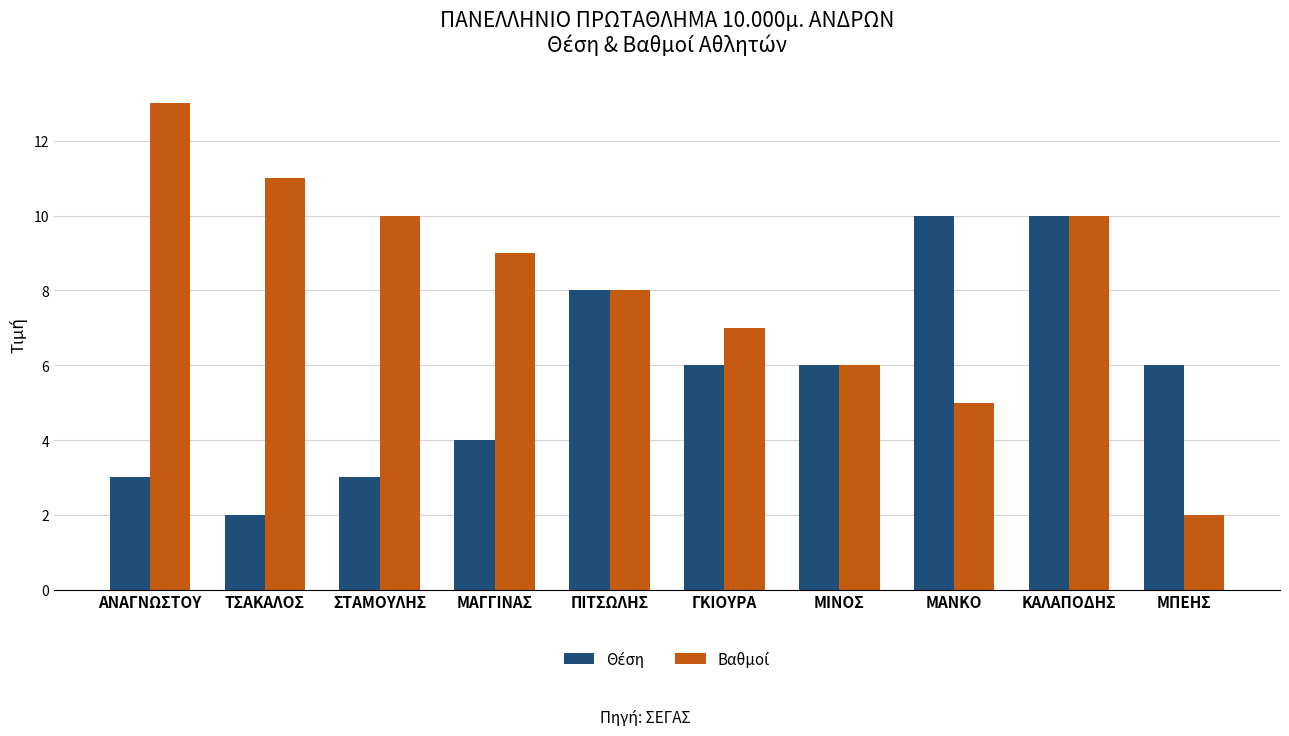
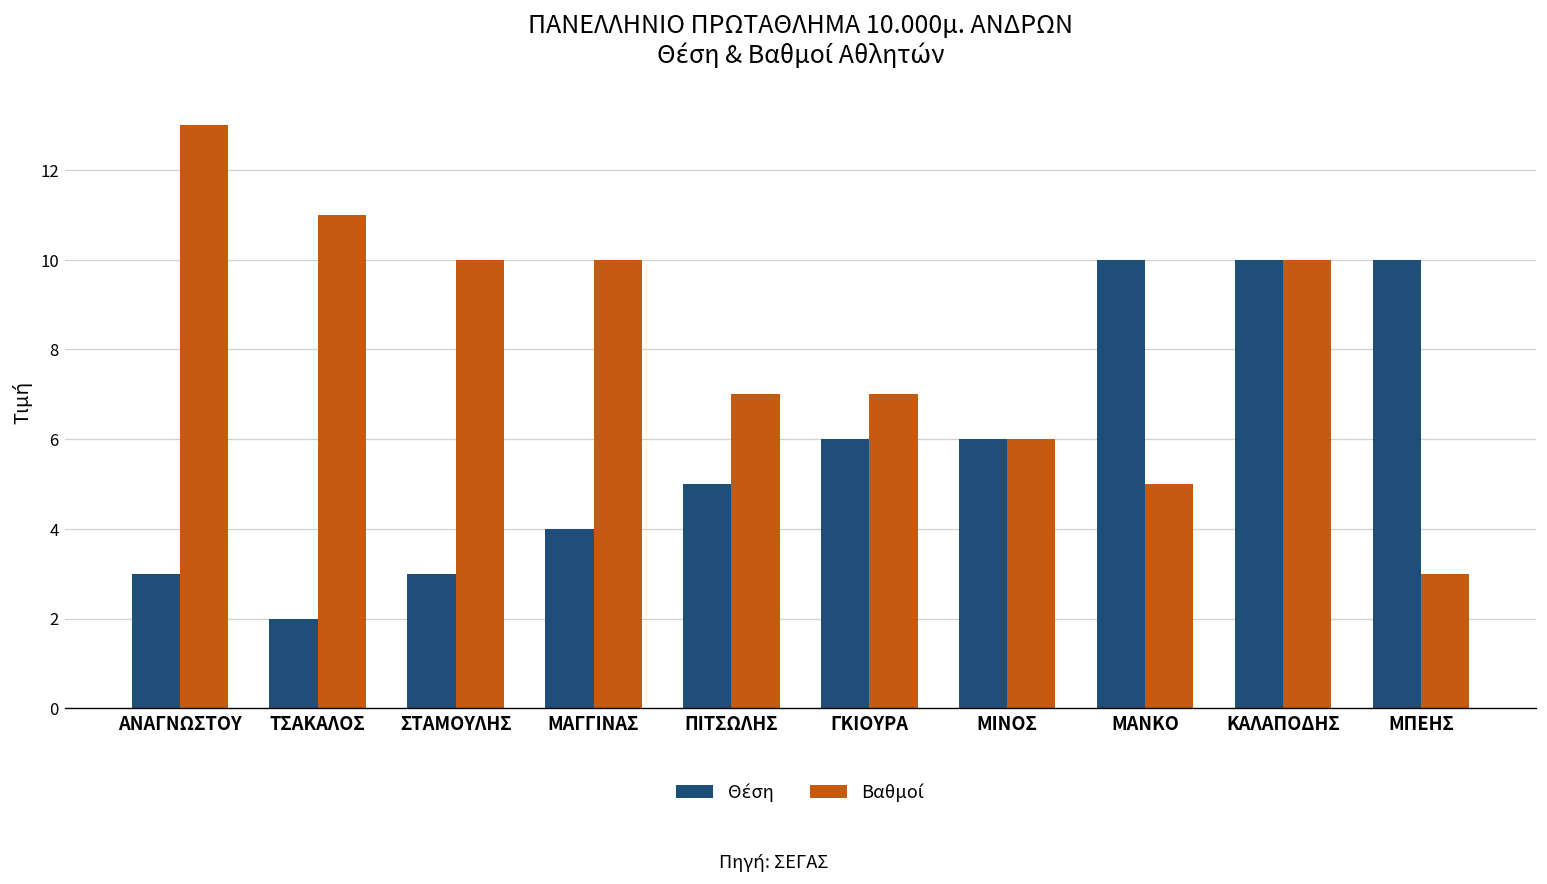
  {
    "Θέση": {
      "ΑΝΑΓΝΩΣΤΟΥ": 3,
      "ΤΣΑΚΑΛΟΣ": 2,
      "ΣΤΑΜΟΥΛΗΣ": 3,
      "ΜΑΓΓΙΝΑΣ": 4,
-     "ΠΙΤΣΩΛΗΣ": 8,
+     "ΠΙΤΣΩΛΗΣ": 5,
      "ΓΚΙΟΥΡΑ": 6,
      "ΜΙΝΟΣ": 6,
      "ΜΑΝΚΟ": 10,
      "ΚΑΛΑΠΟΔΗΣ": 10,
-     "ΜΠΕΗΣ": 6
+     "ΜΠΕΗΣ": 10
    },
    "Βαθμοί": {
      "ΑΝΑΓΝΩΣΤΟΥ": 13,
      "ΤΣΑΚΑΛΟΣ": 11,
      "ΣΤΑΜΟΥΛΗΣ": 10,
-     "ΜΑΓΓΙΝΑΣ": 9,
-     "ΠΙΤΣΩΛΗΣ": 8,
+     "ΜΑΓΓΙΝΑΣ": 10,
+     "ΠΙΤΣΩΛΗΣ": 7,
      "ΓΚΙΟΥΡΑ": 7,
      "ΜΙΝΟΣ": 6,
      "ΜΑΝΚΟ": 5,
      "ΚΑΛΑΠΟΔΗΣ": 10,
-     "ΜΠΕΗΣ": 2
+     "ΜΠΕΗΣ": 3
    }
  }
